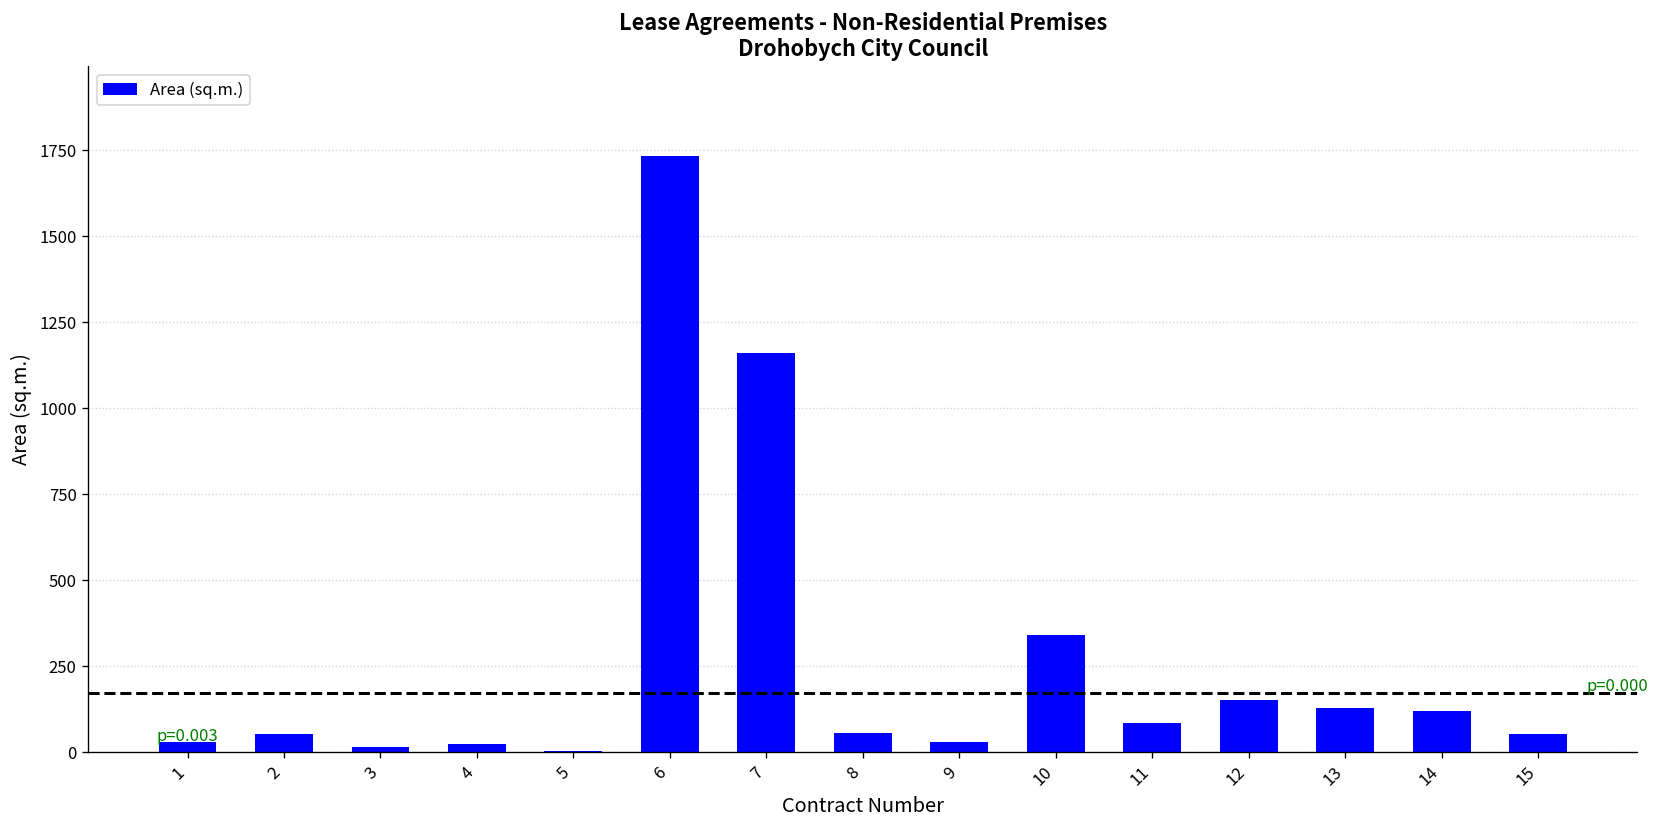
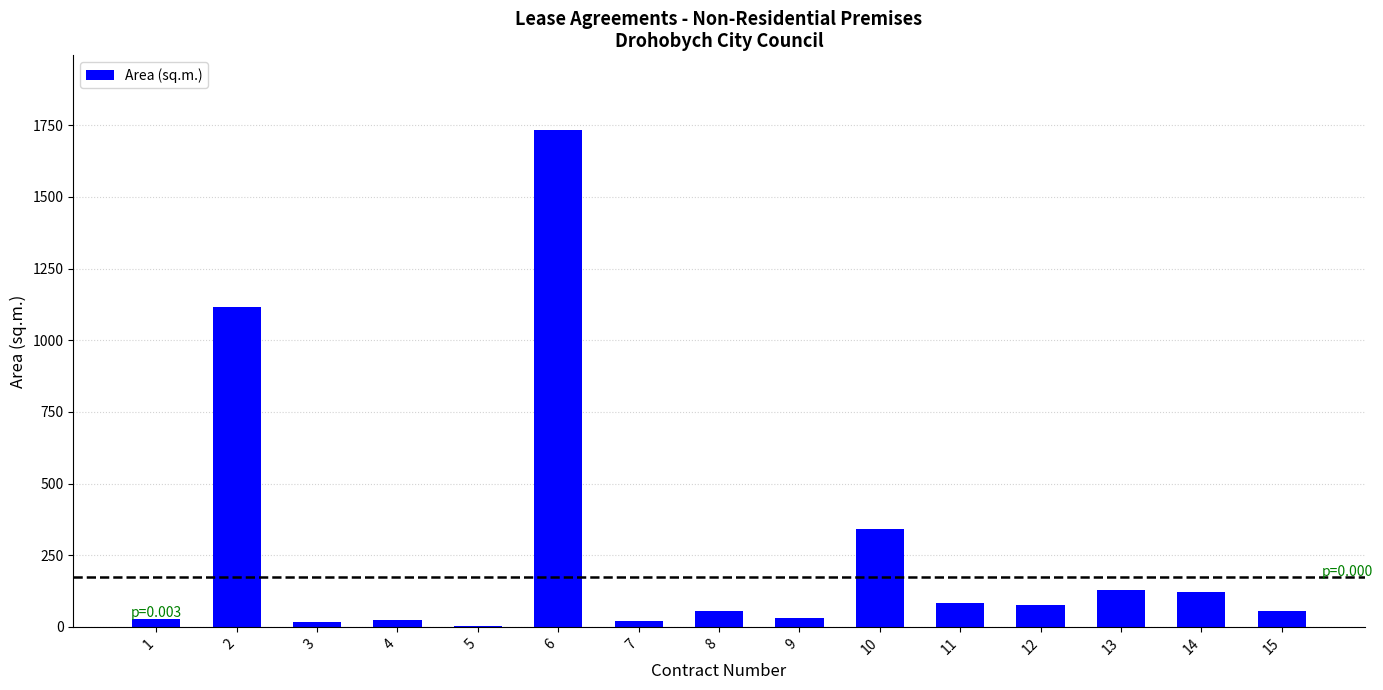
  {
-   "2": 50,
+   "2": 1120,
    "3": 20,
    "4": 20,
    "6": 1730,
-   "7": 1160,
+   "7": 20,
    "8": 60,
    "9": 30,
    "10": 340,
    "11": 90,
-   "12": 150,
+   "12": 80,
    "13": 130,
    "14": 120,
    "15": 50
  }
